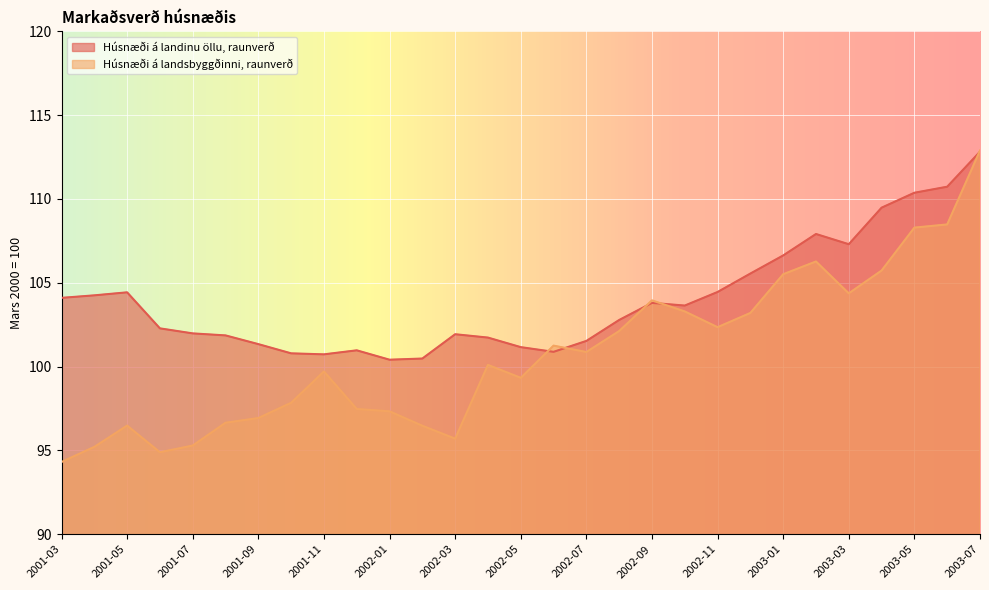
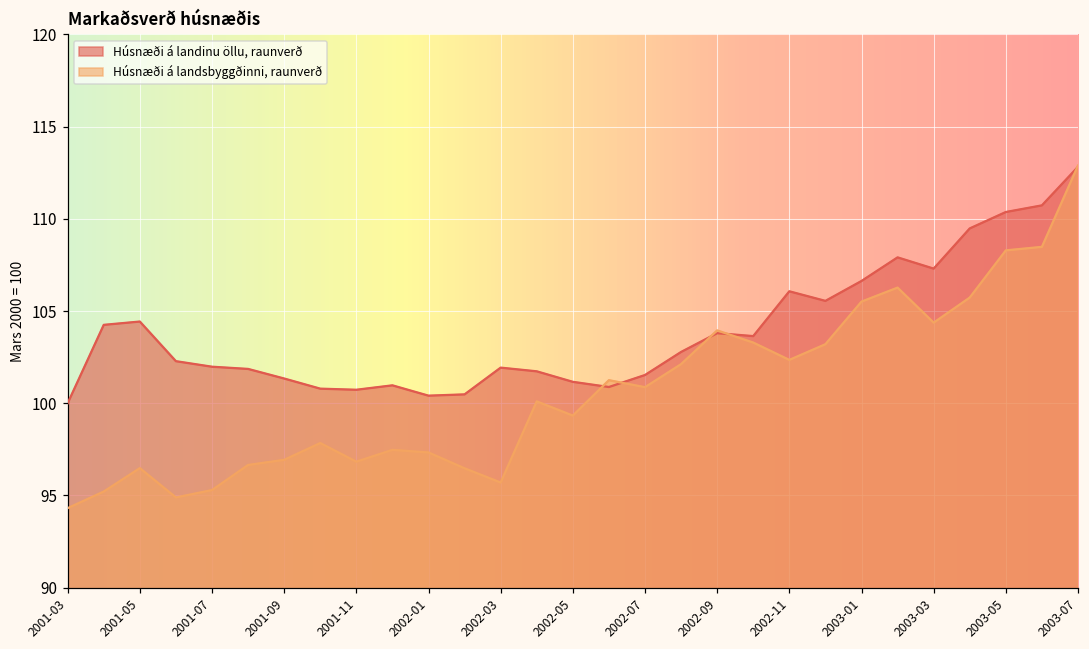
  {
    "Húsnæði á landinu öllu, raunverð": {
-     "2001-03": 104.1,
+     "2001-03": 100.0,
      "2001-05": 104.4,
      "2001-07": 102.0,
      "2001-09": 101.3,
      "2001-11": 100.7,
      "2002-01": 100.4,
      "2002-03": 101.9,
      "2002-05": 101.2,
      "2002-07": 101.5,
-     "2002-11": 104.5,
+     "2002-11": 106.1,
      "2003-01": 106.6,
      "2003-03": 107.3,
      "2003-05": 110.4
    },
    "Húsnæði á landsbyggðinni, raunverð": {
      "2001-03": 94.3,
      "2001-05": 96.5,
      "2001-07": 95.3,
      "2001-09": 96.9,
-     "2001-11": 99.7,
+     "2001-11": 96.8,
      "2002-01": 97.3,
      "2002-03": 95.7,
      "2002-05": 99.3,
      "2002-07": 100.9,
      "2002-11": 102.4,
      "2003-01": 105.5,
      "2003-03": 104.4,
      "2003-05": 108.3
    }
  }
